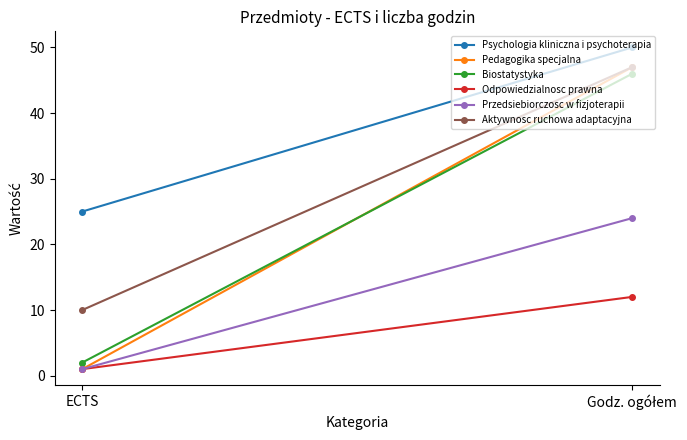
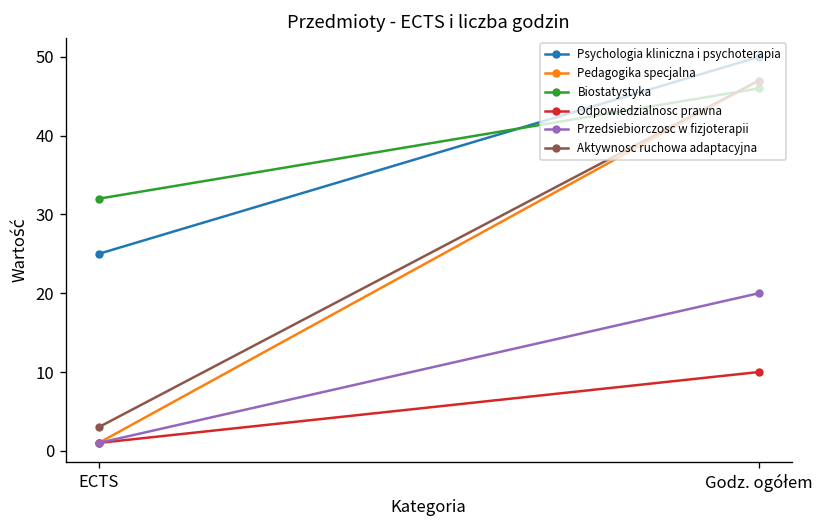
  {
    "Psychologia kliniczna i psychoterapia": {
      "ECTS": 25
    },
    "Biostatystyka": {
-     "ECTS": 2
+     "ECTS": 32
    },
    "Odpowiedzialnosc prawna": {
-     "Godz. ogółem": 12
+     "Godz. ogółem": 10
    },
    "Przedsiebiorczosc w fizjoterapii": {
-     "Godz. ogółem": 24
+     "Godz. ogółem": 20
    },
    "Aktywnosc ruchowa adaptacyjna": {
-     "ECTS": 10
+     "ECTS": 3
    }
  }
